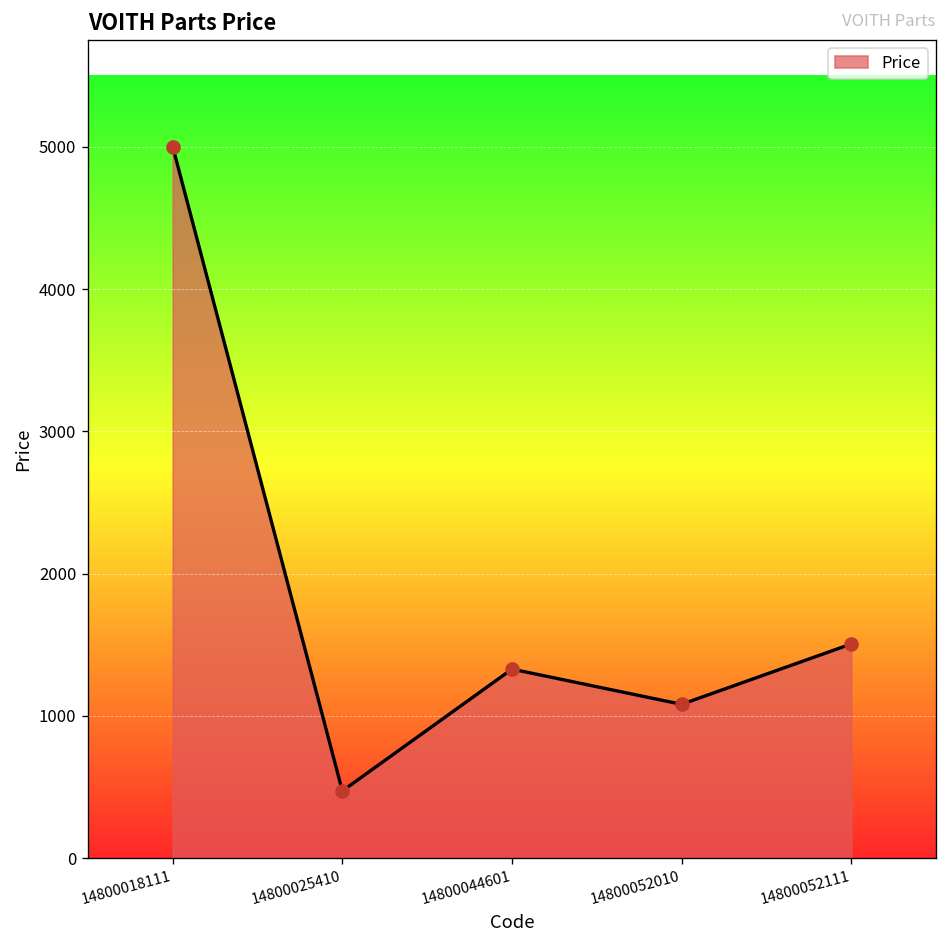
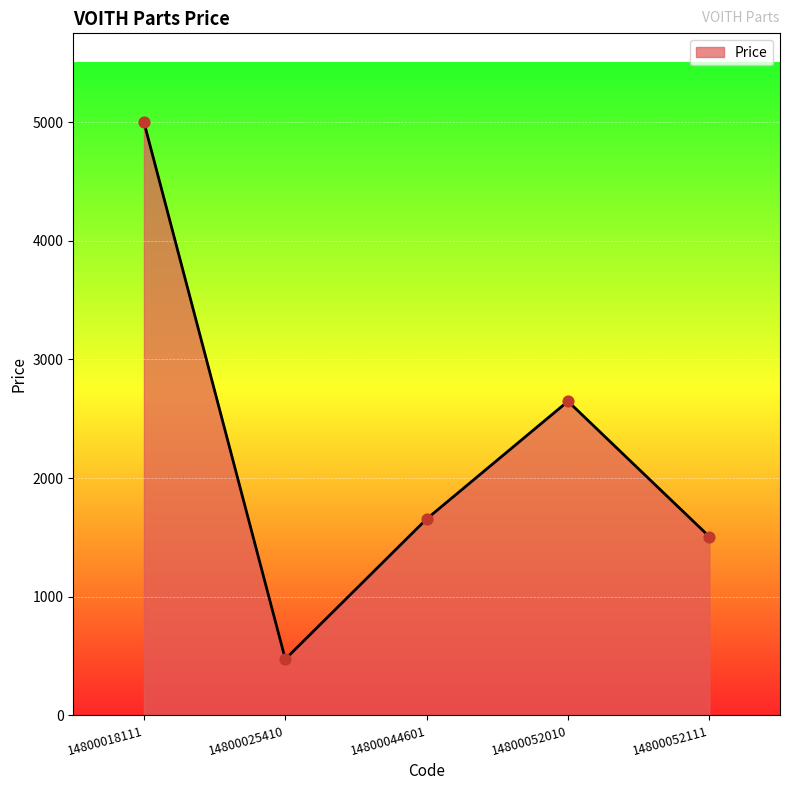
  {
    "14800018111": 5000,
    "14800025410": 470,
-   "14800044601": 1330,
-   "14800052010": 1080,
+   "14800044601": 1650,
+   "14800052010": 2650,
    "14800052111": 1510
  }
